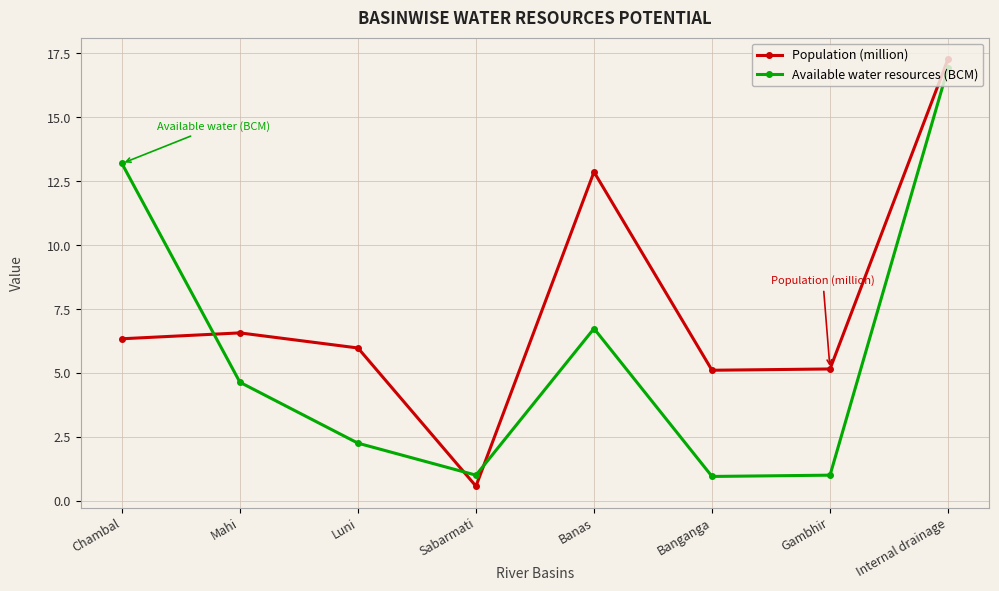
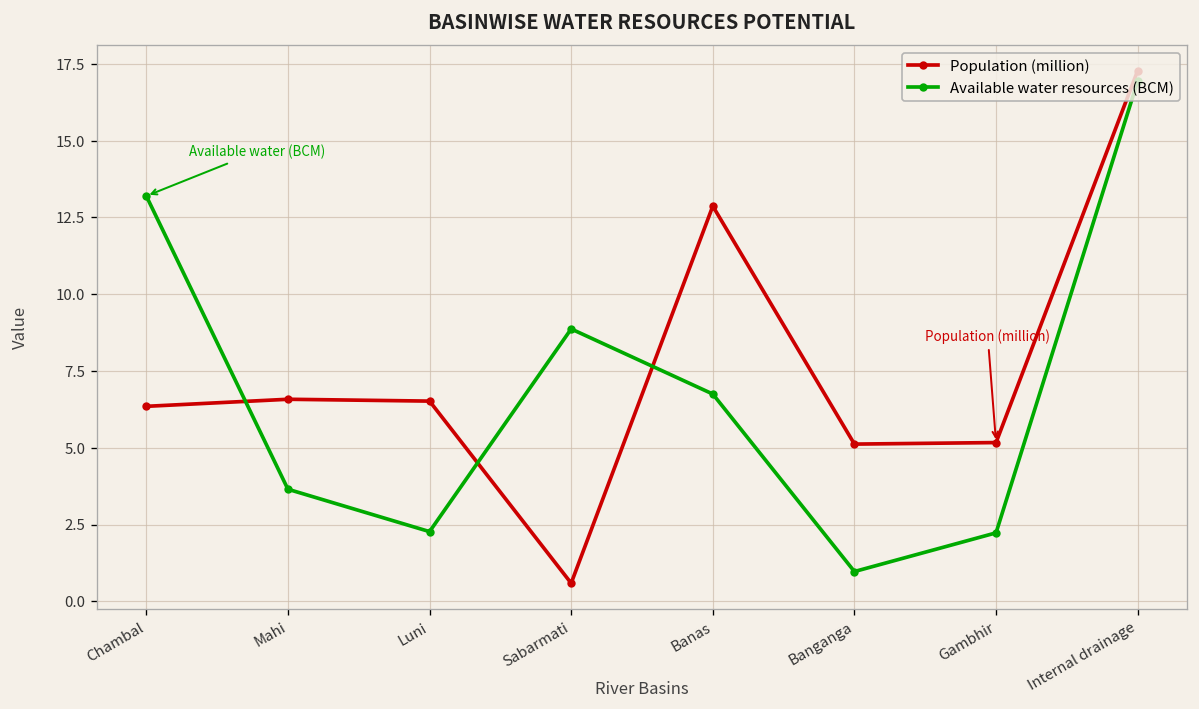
  {
    "Population (million)": {
      "Chambal": 6.4,
      "Mahi": 6.6,
-     "Luni": 6.0,
+     "Luni": 6.5,
      "Sabarmati": 0.6,
      "Banas": 12.9,
      "Banganga": 5.1,
      "Gambhir": 5.2
    },
    "Available water resources (BCM)": {
      "Chambal": 13.2,
-     "Mahi": 4.7,
+     "Mahi": 3.7,
      "Luni": 2.3,
-     "Sabarmati": 1.0,
+     "Sabarmati": 8.9,
      "Banas": 6.8,
      "Banganga": 1.0,
-     "Gambhir": 1.0
+     "Gambhir": 2.2
    }
  }
